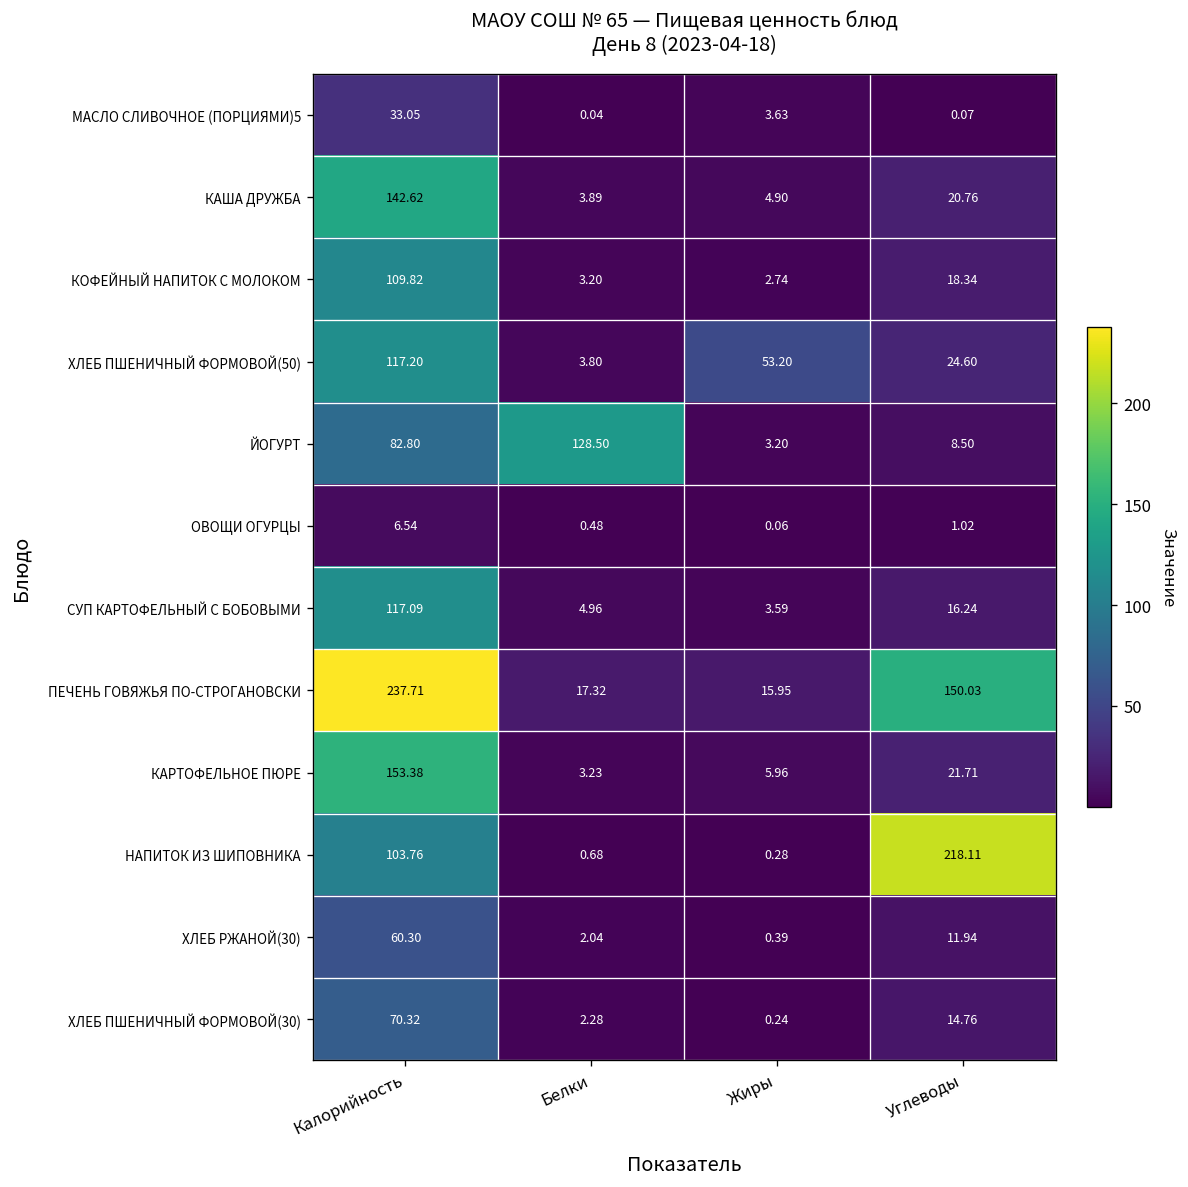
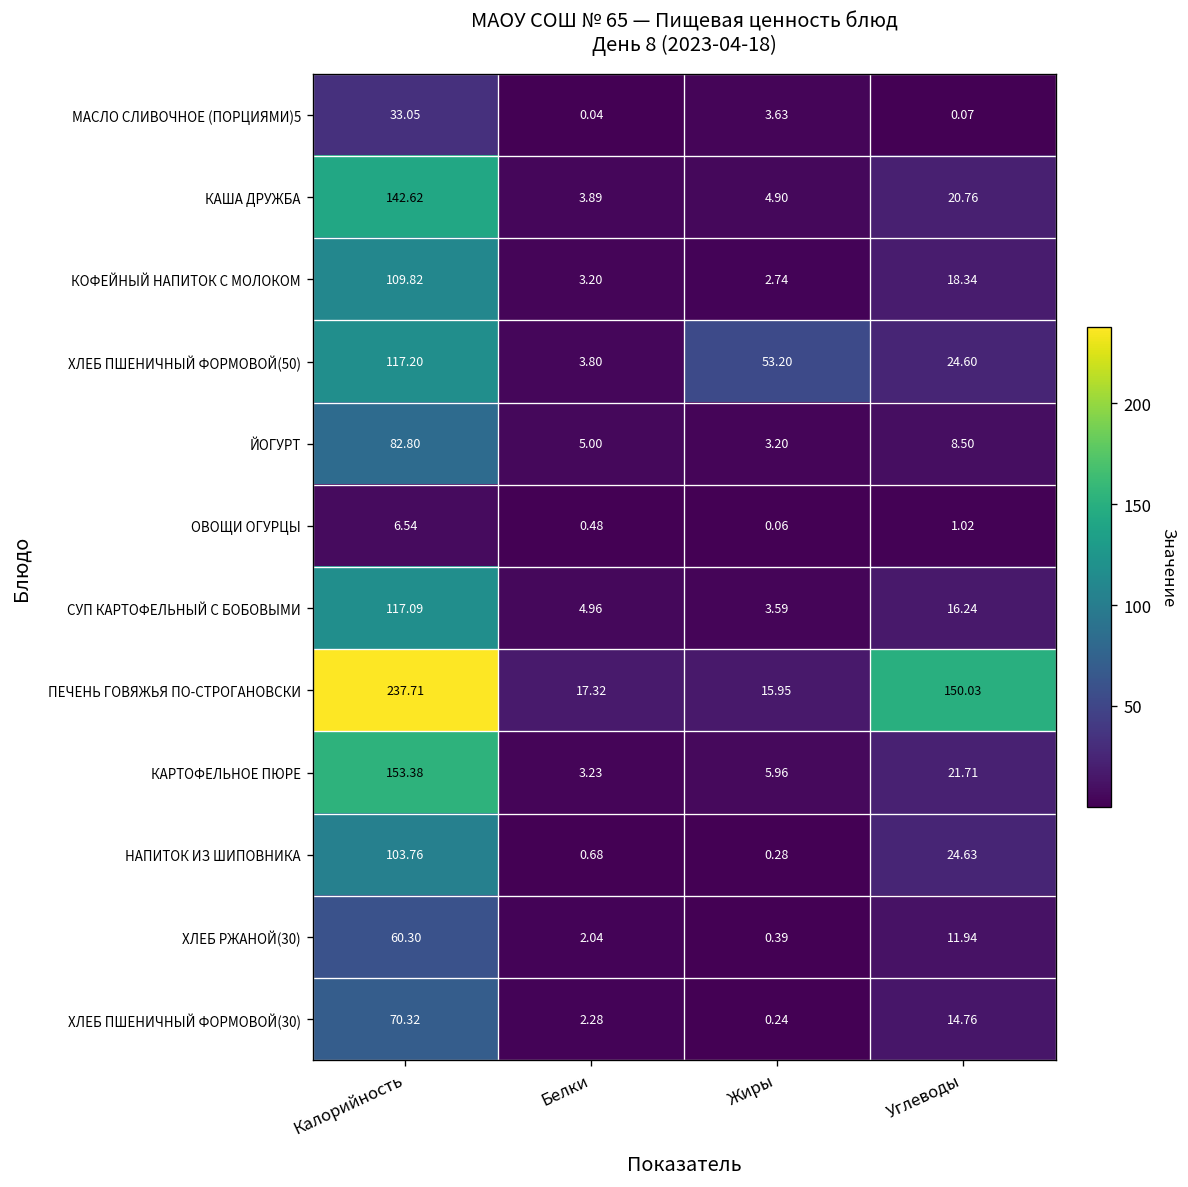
  {
    "МАСЛО СЛИВОЧНОЕ (ПОРЦИЯМИ)5": {
      "Калорийность": 33.05,
      "Белки": 0.04,
      "Жиры": 3.63,
      "Углеводы": 0.07
    },
    "КАША ДРУЖБА": {
      "Калорийность": 142.62,
      "Белки": 3.89,
      "Жиры": 4.90,
      "Углеводы": 20.76
    },
    "КОФЕЙНЫЙ НАПИТОК С МОЛОКОМ": {
      "Калорийность": 109.82,
      "Белки": 3.20,
      "Жиры": 2.74,
      "Углеводы": 18.34
    },
    "ХЛЕБ ПШЕНИЧНЫЙ ФОРМОВОЙ(50)": {
      "Калорийность": 117.20,
      "Белки": 3.80,
      "Жиры": 53.20,
      "Углеводы": 24.60
    },
    "ЙОГУРТ": {
      "Калорийность": 82.80,
-     "Белки": 128.50,
+     "Белки": 5.00,
      "Жиры": 3.20,
      "Углеводы": 8.50
    },
    "ОВОЩИ ОГУРЦЫ": {
      "Калорийность": 6.54,
      "Белки": 0.48,
      "Жиры": 0.06,
      "Углеводы": 1.02
    },
    "СУП КАРТОФЕЛЬНЫЙ С БОБОВЫМИ": {
      "Калорийность": 117.09,
      "Белки": 4.96,
      "Жиры": 3.59,
      "Углеводы": 16.24
    },
    "ПЕЧЕНЬ ГОВЯЖЬЯ ПО-СТРОГАНОВСКИ": {
      "Калорийность": 237.71,
      "Белки": 17.32,
      "Жиры": 15.95,
      "Углеводы": 150.03
    },
    "КАРТОФЕЛЬНОЕ ПЮРЕ": {
      "Калорийность": 153.38,
      "Белки": 3.23,
      "Жиры": 5.96,
      "Углеводы": 21.71
    },
    "НАПИТОК ИЗ ШИПОВНИКА": {
      "Калорийность": 103.76,
      "Белки": 0.68,
      "Жиры": 0.28,
-     "Углеводы": 218.11
+     "Углеводы": 24.63
    },
    "ХЛЕБ РЖАНОЙ(30)": {
      "Калорийность": 60.30,
      "Белки": 2.04,
      "Жиры": 0.39,
      "Углеводы": 11.94
    },
    "ХЛЕБ ПШЕНИЧНЫЙ ФОРМОВОЙ(30)": {
      "Калорийность": 70.32,
      "Белки": 2.28,
      "Жиры": 0.24,
      "Углеводы": 14.76
    }
  }
